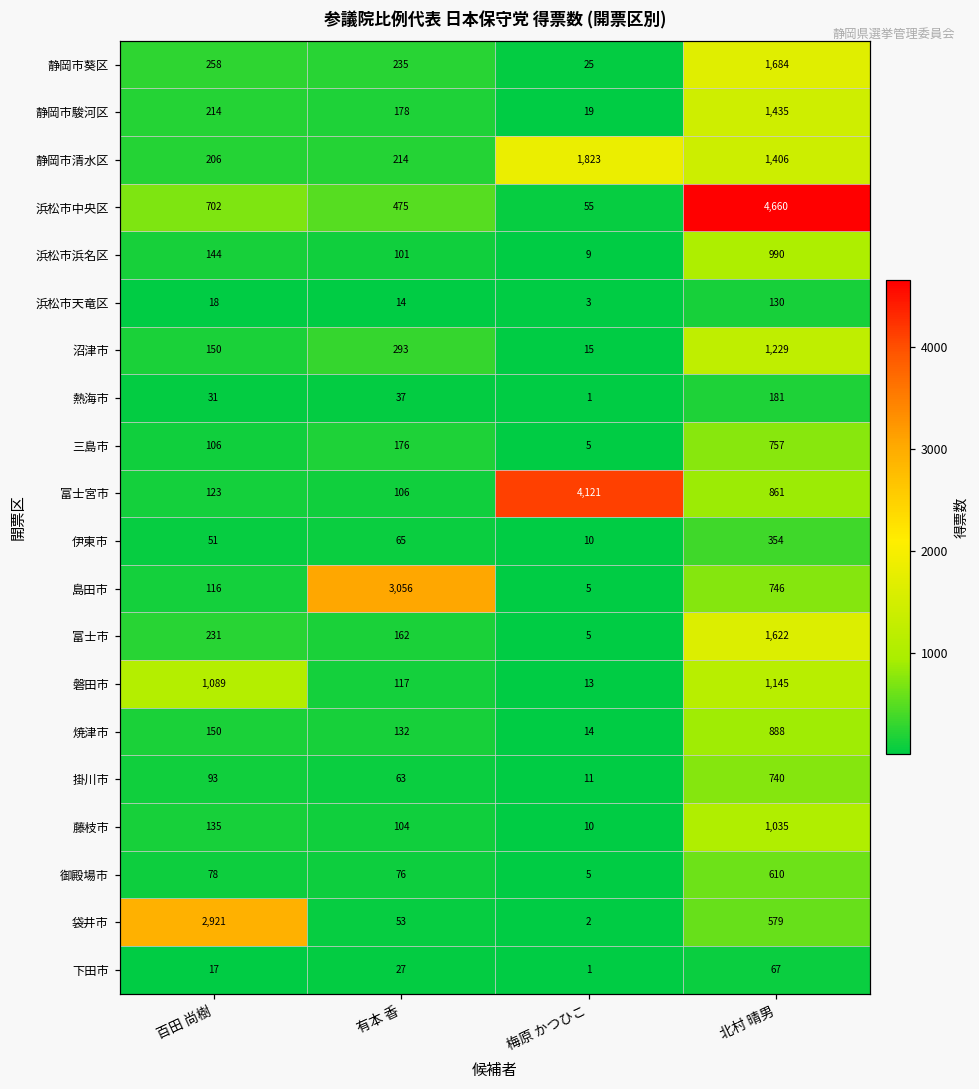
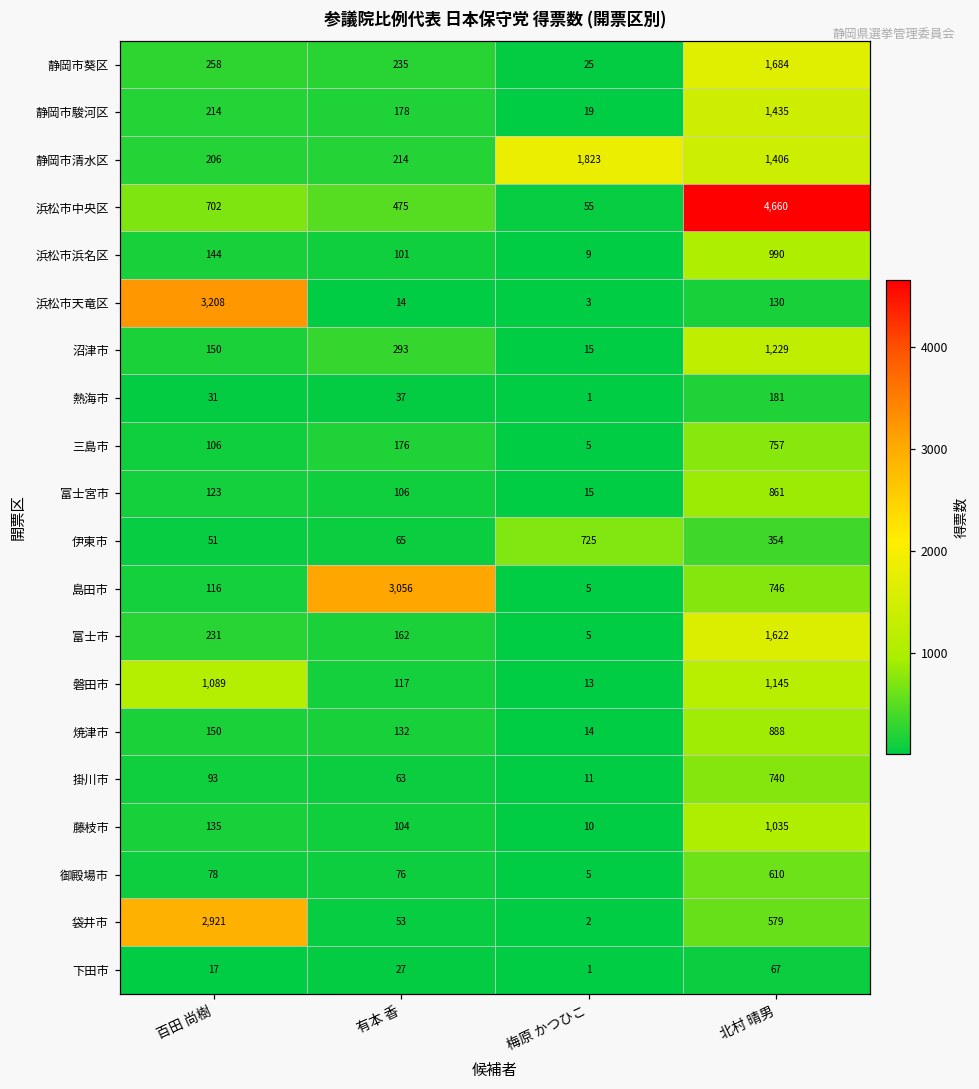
  {
    "静岡市葵区": {
      "百田 尚樹": "258",
      "有本 香": "235",
      "梅原 かつひこ": "25",
      "北村 晴男": "1,684"
    },
    "静岡市駿河区": {
      "百田 尚樹": "214",
      "有本 香": "178",
      "梅原 かつひこ": "19",
      "北村 晴男": "1,435"
    },
    "静岡市清水区": {
      "百田 尚樹": "206",
      "有本 香": "214",
      "梅原 かつひこ": "1,823",
      "北村 晴男": "1,406"
    },
    "浜松市中央区": {
      "百田 尚樹": "702",
      "有本 香": "475",
      "梅原 かつひこ": "55",
      "北村 晴男": "4,660"
    },
    "浜松市浜名区": {
      "百田 尚樹": "144",
      "有本 香": "101",
      "梅原 かつひこ": "9",
      "北村 晴男": "990"
    },
    "浜松市天竜区": {
-     "百田 尚樹": "18",
+     "百田 尚樹": "3,208",
      "有本 香": "14",
      "梅原 かつひこ": "3",
      "北村 晴男": "130"
    },
    "沼津市": {
      "百田 尚樹": "150",
      "有本 香": "293",
      "梅原 かつひこ": "15",
      "北村 晴男": "1,229"
    },
    "熱海市": {
      "百田 尚樹": "31",
      "有本 香": "37",
      "梅原 かつひこ": "1",
      "北村 晴男": "181"
    },
    "三島市": {
      "百田 尚樹": "106",
      "有本 香": "176",
      "梅原 かつひこ": "5",
      "北村 晴男": "757"
    },
    "富士宮市": {
      "百田 尚樹": "123",
      "有本 香": "106",
-     "梅原 かつひこ": "4,121",
+     "梅原 かつひこ": "15",
      "北村 晴男": "861"
    },
    "伊東市": {
      "百田 尚樹": "51",
      "有本 香": "65",
-     "梅原 かつひこ": "10",
+     "梅原 かつひこ": "725",
      "北村 晴男": "354"
    },
    "島田市": {
      "百田 尚樹": "116",
      "有本 香": "3,056",
      "梅原 かつひこ": "5",
      "北村 晴男": "746"
    },
    "富士市": {
      "百田 尚樹": "231",
      "有本 香": "162",
      "梅原 かつひこ": "5",
      "北村 晴男": "1,622"
    },
    "磐田市": {
      "百田 尚樹": "1,089",
      "有本 香": "117",
      "梅原 かつひこ": "13",
      "北村 晴男": "1,145"
    },
    "焼津市": {
      "百田 尚樹": "150",
      "有本 香": "132",
      "梅原 かつひこ": "14",
      "北村 晴男": "888"
    },
    "掛川市": {
      "百田 尚樹": "93",
      "有本 香": "63",
      "梅原 かつひこ": "11",
      "北村 晴男": "740"
    },
    "藤枝市": {
      "百田 尚樹": "135",
      "有本 香": "104",
      "梅原 かつひこ": "10",
      "北村 晴男": "1,035"
    },
    "御殿場市": {
      "百田 尚樹": "78",
      "有本 香": "76",
      "梅原 かつひこ": "5",
      "北村 晴男": "610"
    },
    "袋井市": {
      "百田 尚樹": "2,921",
      "有本 香": "53",
      "梅原 かつひこ": "2",
      "北村 晴男": "579"
    },
    "下田市": {
      "百田 尚樹": "17",
      "有本 香": "27",
      "梅原 かつひこ": "1",
      "北村 晴男": "67"
    }
  }
